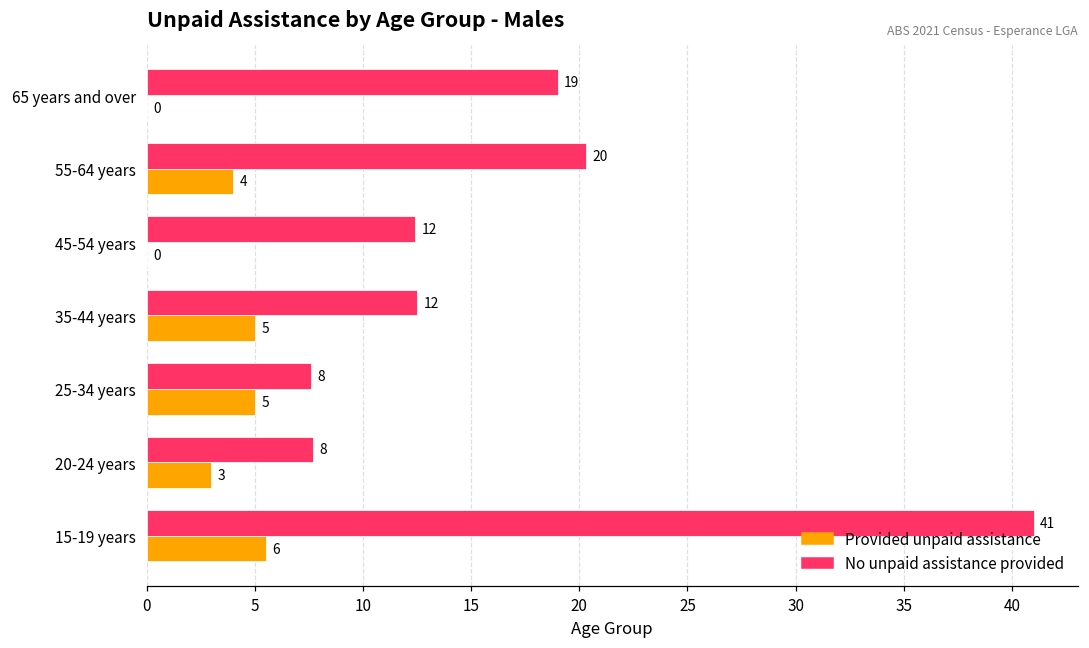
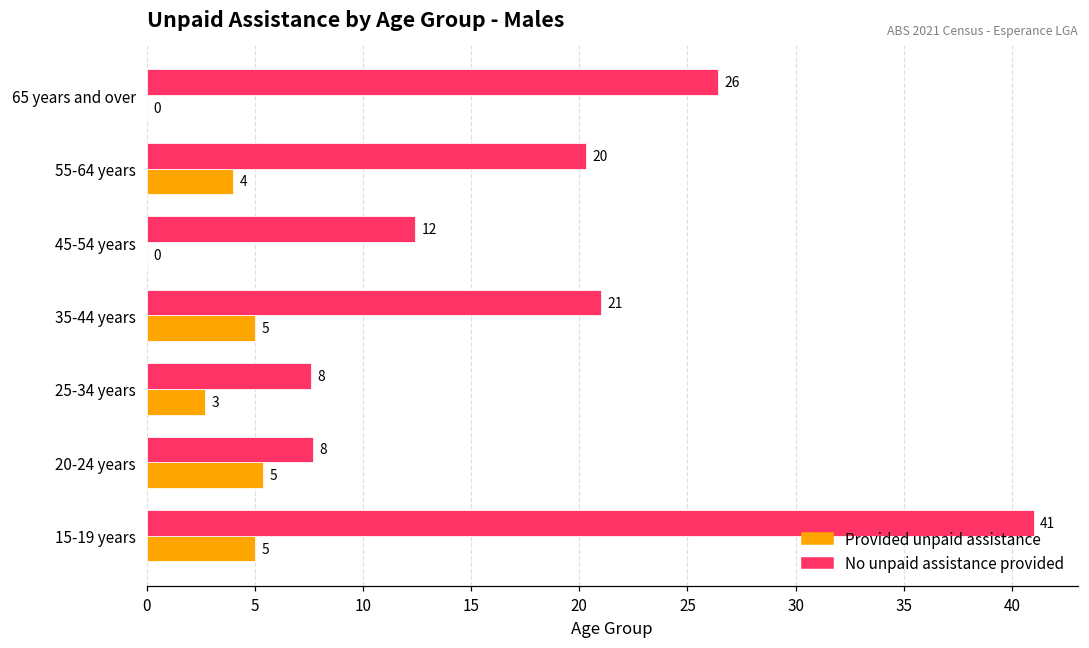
  {
    "Provided unpaid assistance": {
      "65 years and over": 0,
      "55-64 years": 4,
      "45-54 years": 0,
      "35-44 years": 5,
-     "25-34 years": 5,
-     "20-24 years": 3,
-     "15-19 years": 6
+     "25-34 years": 3,
+     "20-24 years": 5,
+     "15-19 years": 5
    },
    "No unpaid assistance provided": {
-     "65 years and over": 19,
+     "65 years and over": 26,
      "55-64 years": 20,
      "45-54 years": 12,
-     "35-44 years": 12,
+     "35-44 years": 21,
      "25-34 years": 8,
      "20-24 years": 8,
      "15-19 years": 41
    }
  }
